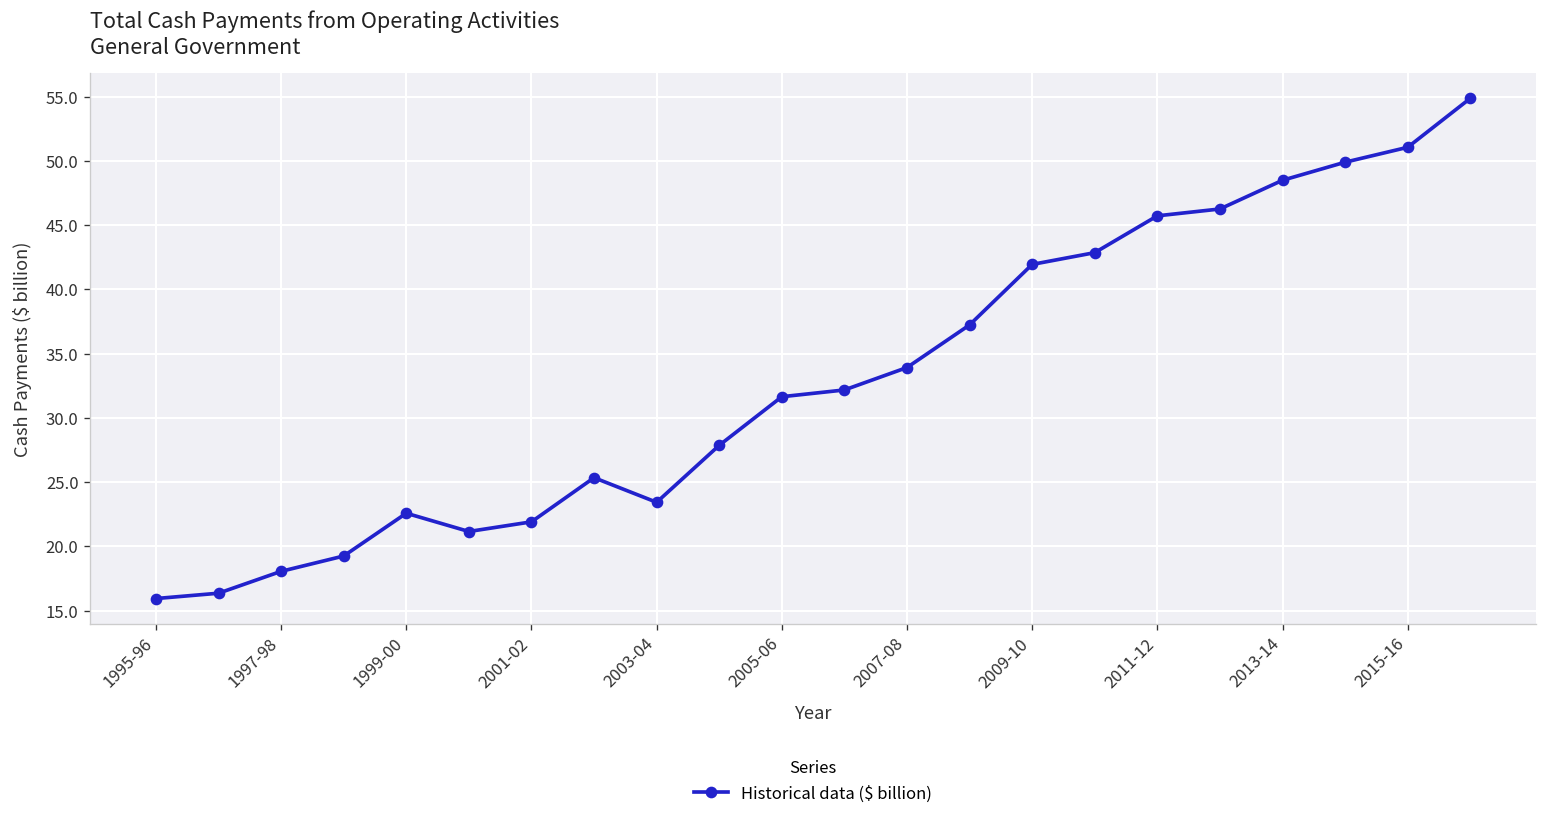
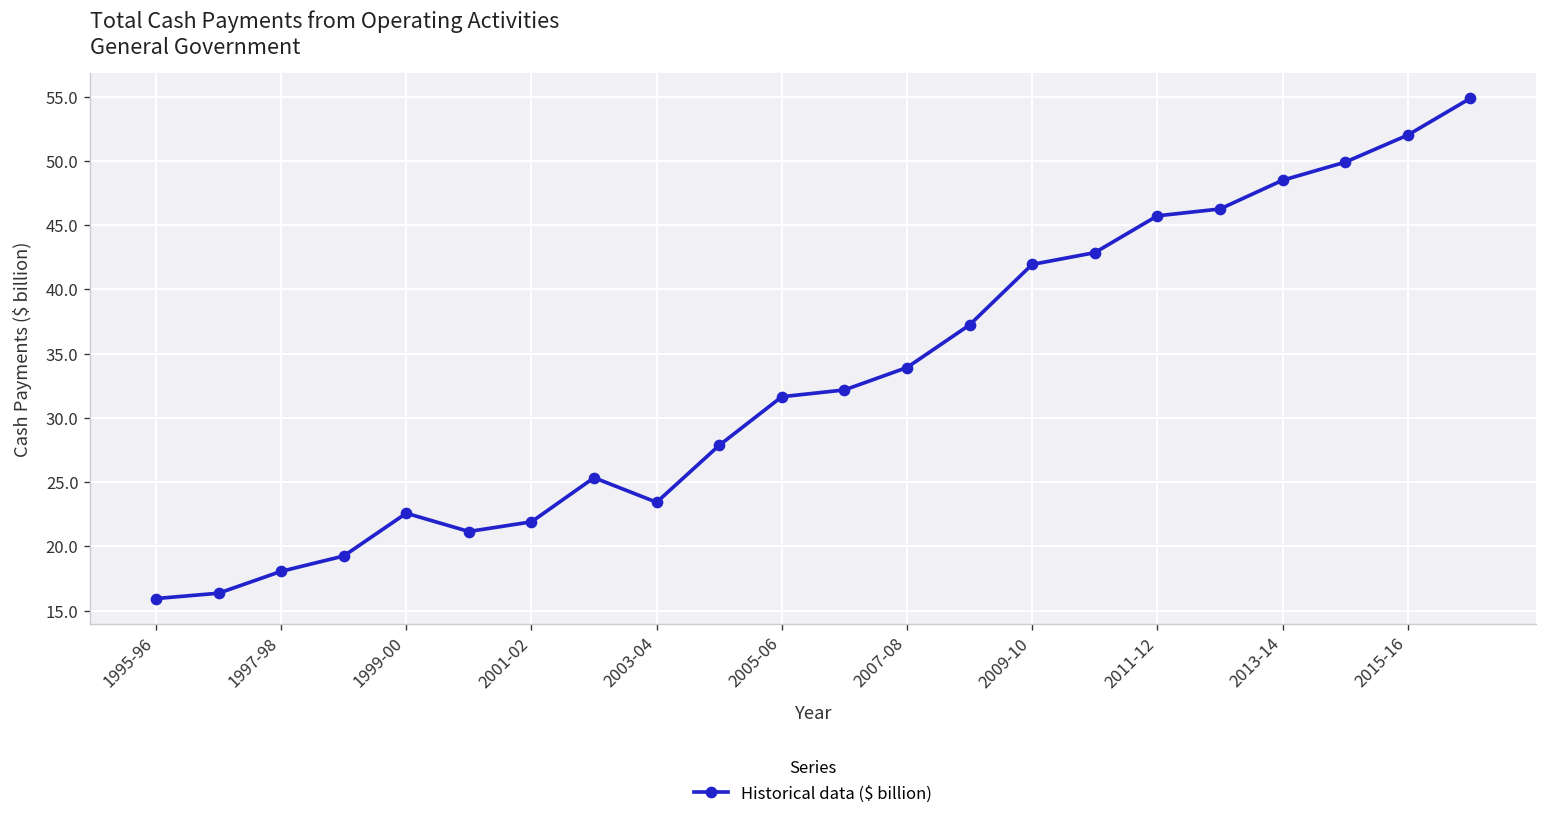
  {
    "1995-96": 15.9,
    "1997-98": 18.1,
    "1999-00": 22.6,
    "2001-02": 21.9,
    "2003-04": 23.4,
    "2005-06": 31.7,
    "2007-08": 33.9,
    "2009-10": 42.0,
    "2011-12": 45.7,
    "2013-14": 48.5,
-   "2015-16": 51.1
+   "2015-16": 52.0
  }
